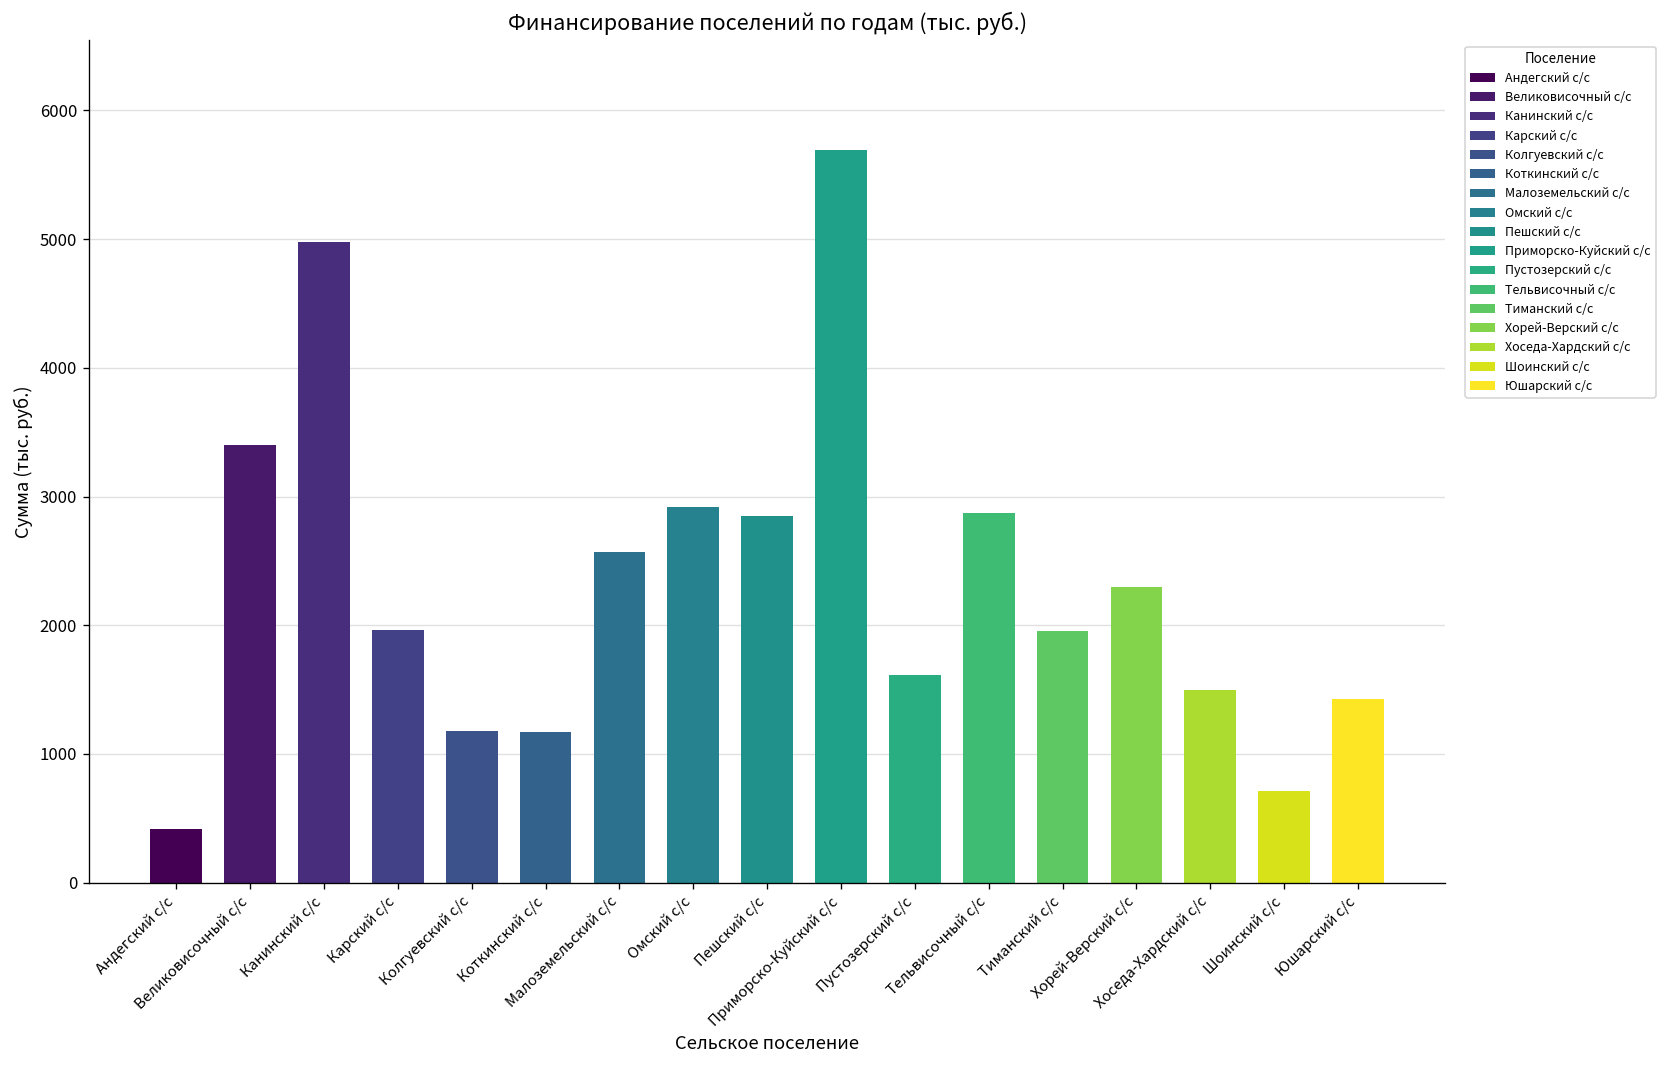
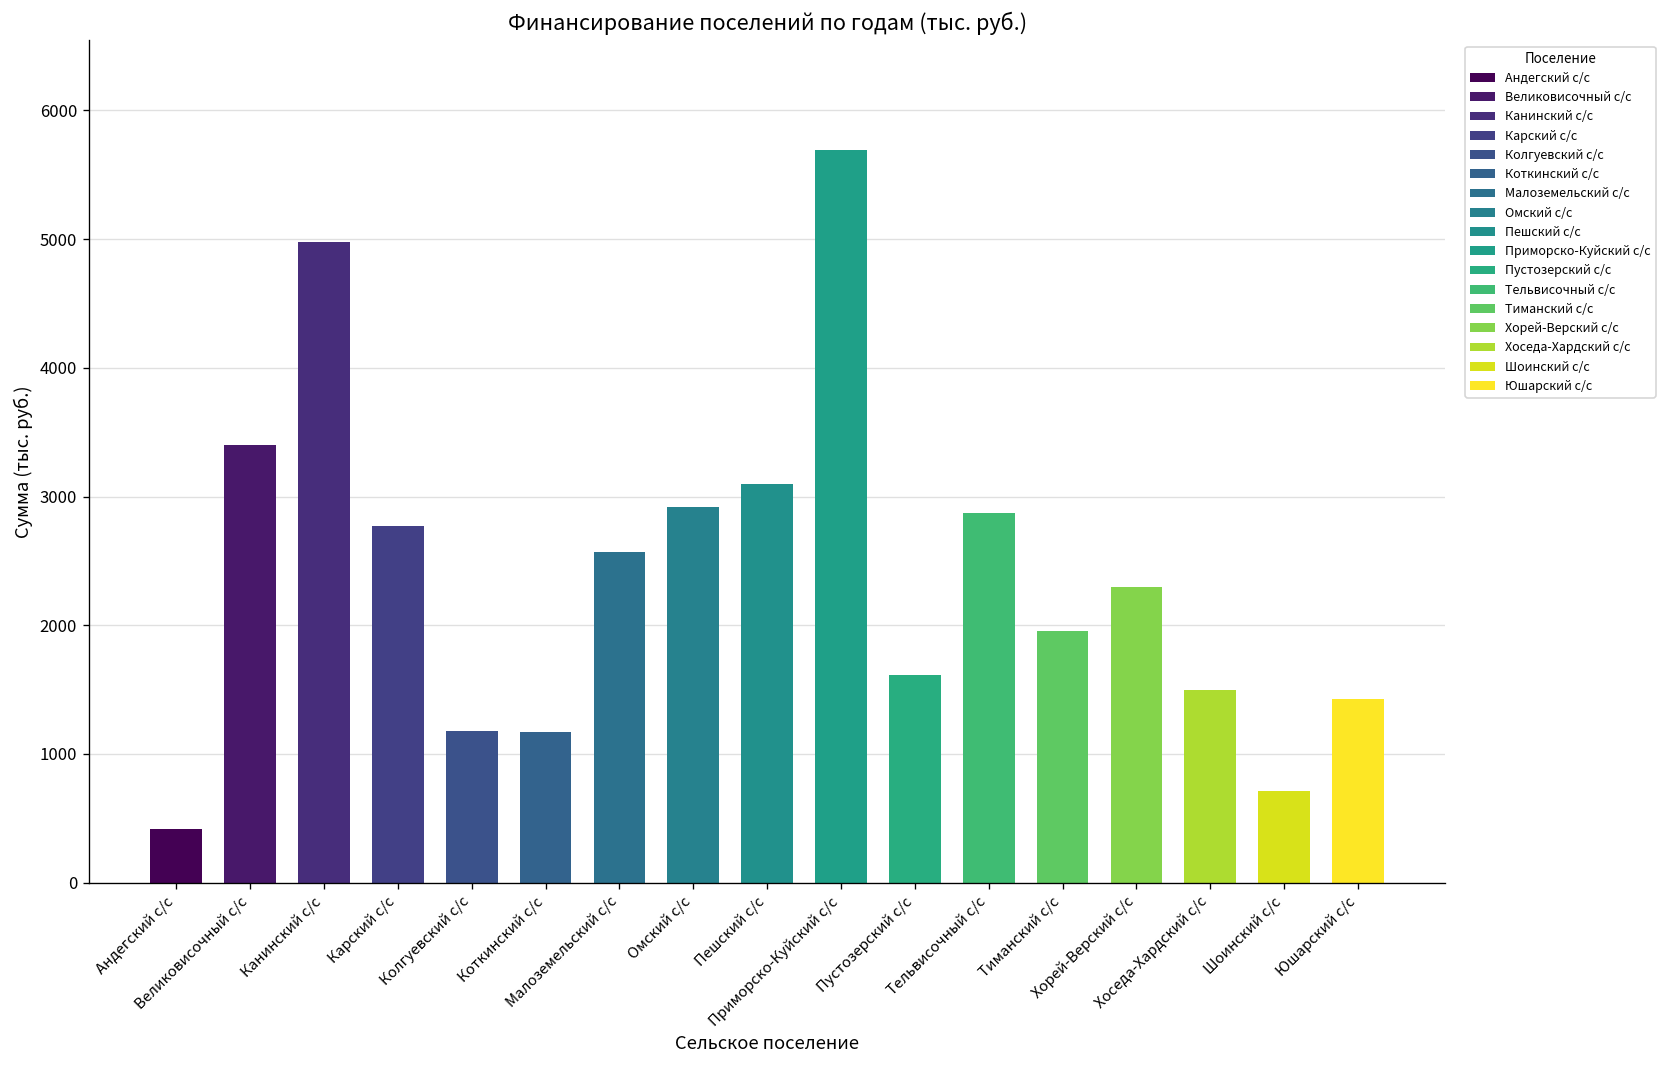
  {
    "Андегский с/с": 420,
    "Великовисочный с/с": 3400,
    "Канинский с/с": 4980,
-   "Карский с/с": 1970,
+   "Карский с/с": 2770,
    "Колгуевский с/с": 1180,
    "Коткинский с/с": 1170,
    "Малоземельский с/с": 2570,
    "Омский с/с": 2920,
-   "Пешский с/с": 2850,
+   "Пешский с/с": 3100,
    "Приморско-Куйский с/с": 5690,
    "Пустозерский с/с": 1610,
    "Тельвисочный с/с": 2870,
    "Тиманский с/с": 1960,
    "Хорей-Верский с/с": 2290,
    "Хоседа-Хардский с/с": 1500,
    "Шоинский с/с": 710,
    "Юшарский с/с": 1430
  }
